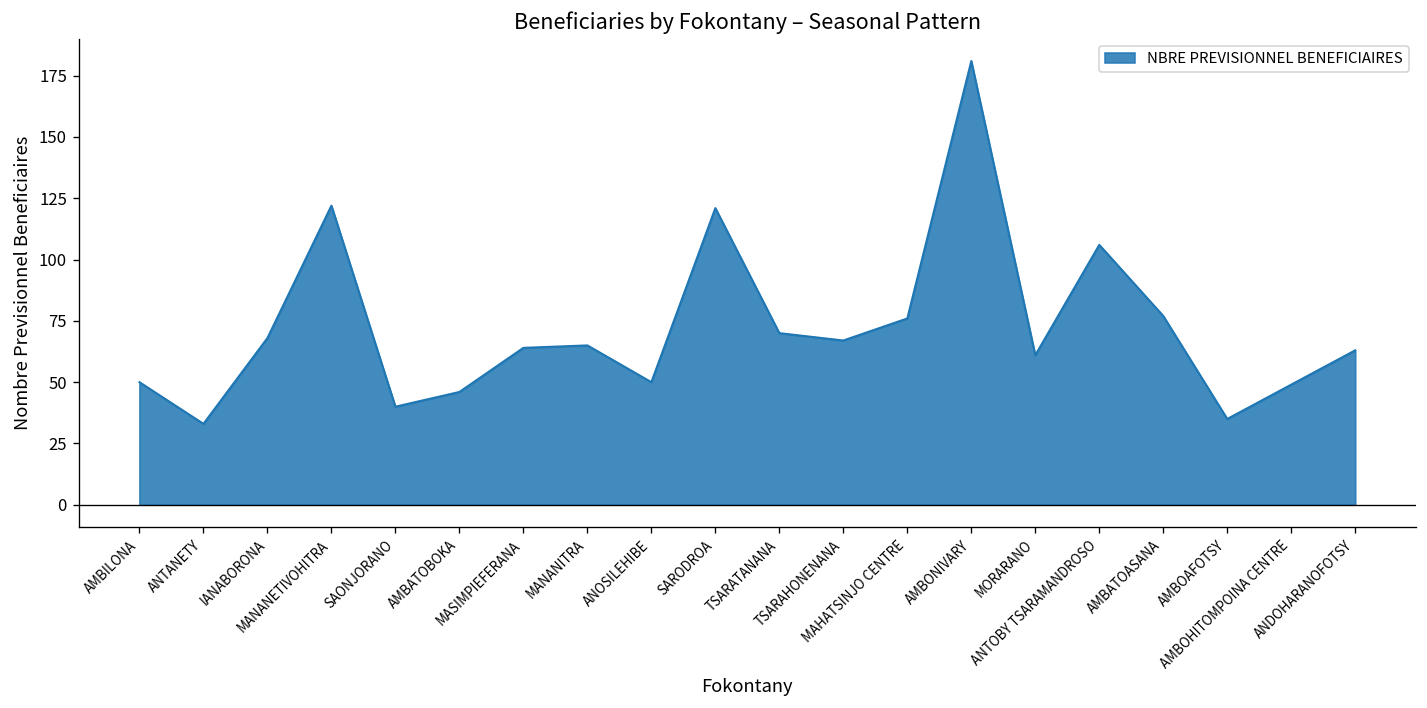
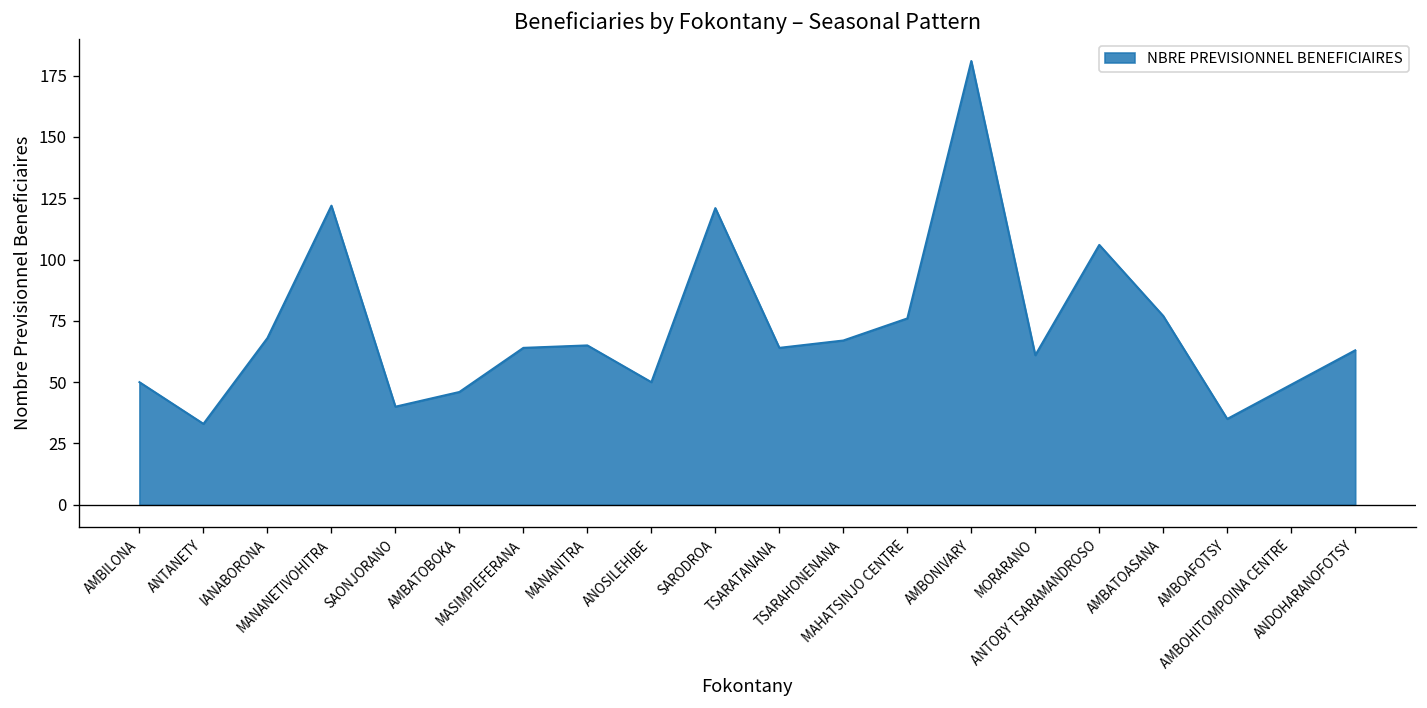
  {
    "AMBILONA": 50,
    "ANTANETY": 33,
    "IANABORONA": 68,
    "MANANETIVOHITRA": 122,
    "SAONJORANO": 40,
    "AMBATOBOKA": 46,
    "MASIMPIEFERANA": 64,
    "MANANITRA": 65,
    "ANOSILEHIBE": 50,
    "SARODROA": 121,
-   "TSARATANANA": 70,
+   "TSARATANANA": 64,
    "TSARAHONENANA": 67,
    "MAHATSINJO CENTRE": 76,
    "AMBONIVARY": 181,
    "MORARANO": 61,
    "ANTOBY TSARAMANDROSO": 106,
    "AMBATOASANA": 77,
    "AMBOAFOTSY": 35,
    "AMBOHITOMPOINA CENTRE": 49,
    "ANDOHARANOFOTSY": 63
  }
